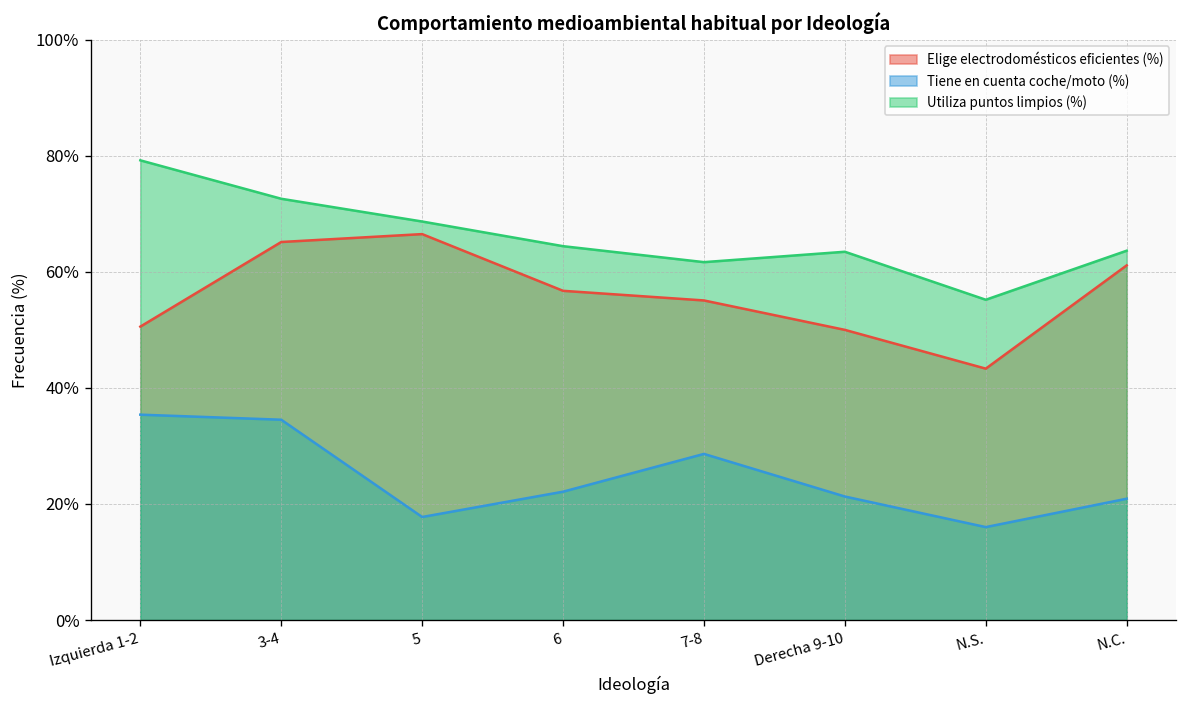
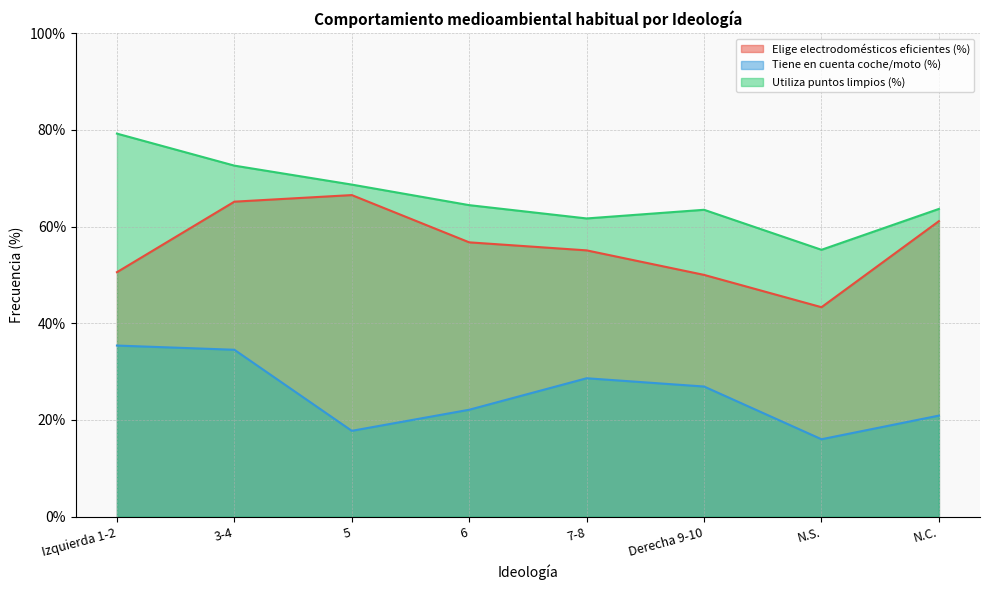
  {
    "Elige electrodomésticos eficientes (%)": {
      "Izquierda 1-2": "51%",
      "3-4": "65%",
      "5": "67%",
      "6": "57%",
      "7-8": "55%",
      "Derecha 9-10": "50%",
      "N.S.": "43%",
      "N.C.": "61%"
    },
    "Tiene en cuenta coche/moto (%)": {
      "Izquierda 1-2": "35%",
      "3-4": "35%",
      "5": "18%",
      "6": "22%",
      "7-8": "29%",
-     "Derecha 9-10": "21%",
+     "Derecha 9-10": "27%",
      "N.S.": "16%",
      "N.C.": "21%"
    },
    "Utiliza puntos limpios (%)": {
      "Izquierda 1-2": "79%",
      "3-4": "73%",
      "5": "69%",
      "6": "64%",
      "7-8": "62%",
      "Derecha 9-10": "63%",
      "N.S.": "55%",
      "N.C.": "64%"
    }
  }
